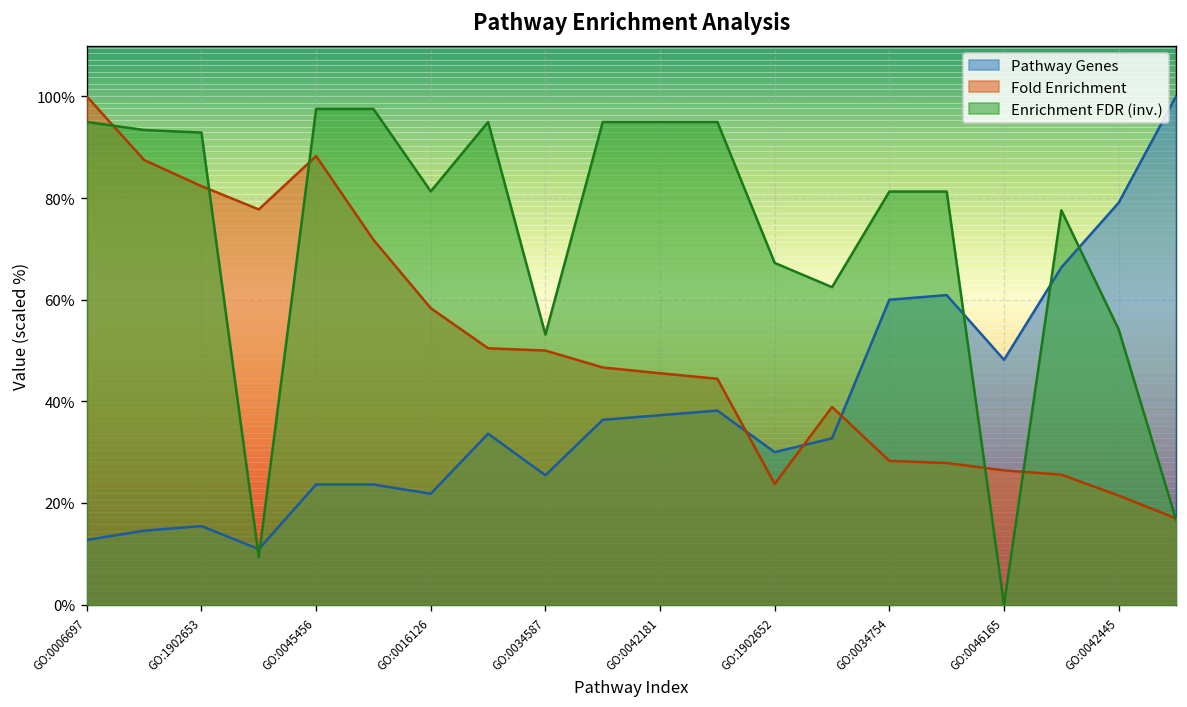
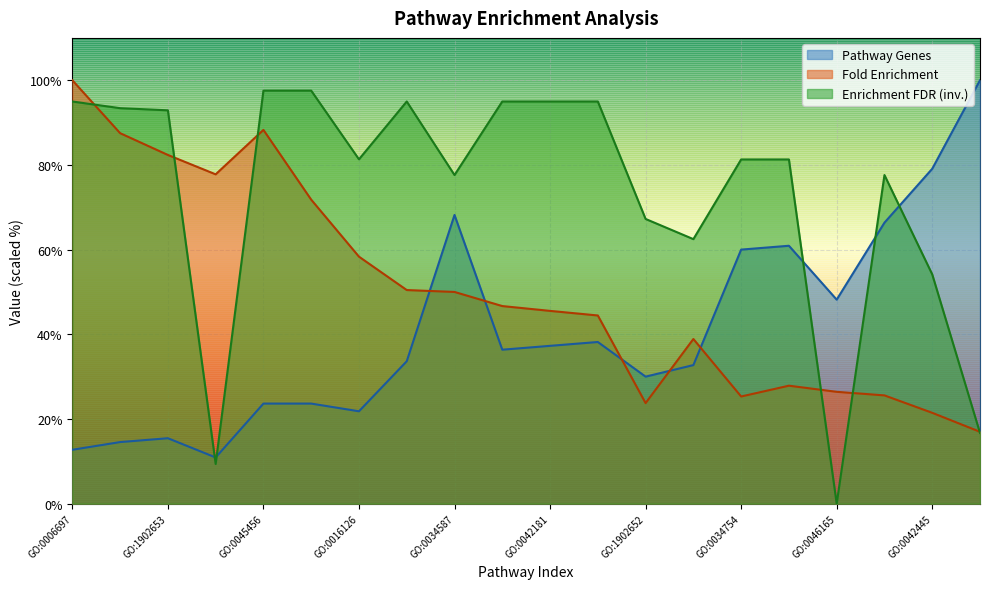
  {
    "Pathway Genes": {
      "GO:0006697": "13%",
      "GO:1902653": "15%",
      "GO:0045456": "24%",
      "GO:0016126": "22%",
-     "GO:0034587": "25%",
+     "GO:0034587": "68%",
      "GO:0042181": "37%",
      "GO:1902652": "30%",
      "GO:0034754": "60%",
      "GO:0046165": "48%",
      "GO:0042445": "79%"
    },
    "Fold Enrichment": {
      "GO:0006697": "100%",
      "GO:1902653": "82%",
      "GO:0045456": "88%",
      "GO:0016126": "58%",
      "GO:0034587": "50%",
      "GO:0042181": "46%",
      "GO:1902652": "24%",
-     "GO:0034754": "28%",
+     "GO:0034754": "25%",
      "GO:0046165": "26%",
      "GO:0042445": "21%"
    },
    "Enrichment FDR (inv.)": {
      "GO:0006697": "95%",
      "GO:1902653": "93%",
      "GO:0045456": "98%",
      "GO:0016126": "81%",
-     "GO:0034587": "53%",
+     "GO:0034587": "78%",
      "GO:0042181": "95%",
      "GO:1902652": "67%",
      "GO:0034754": "81%",
      "GO:0046165": "0%",
      "GO:0042445": "54%"
    }
  }
